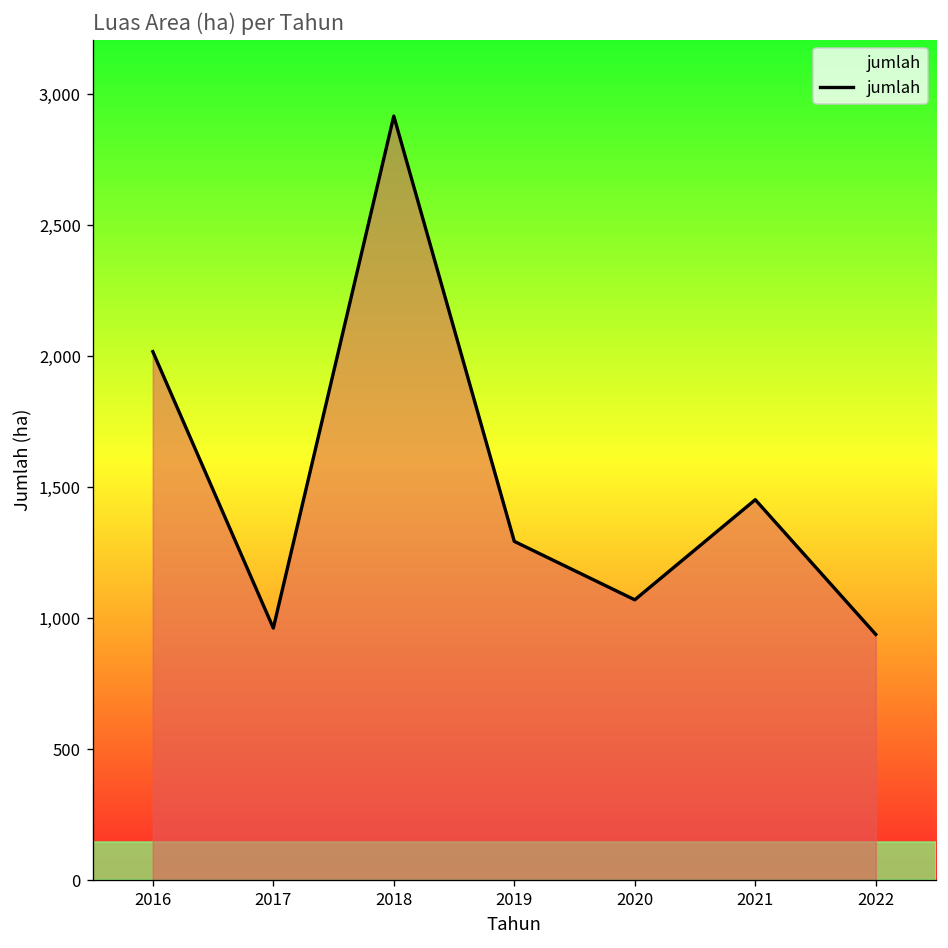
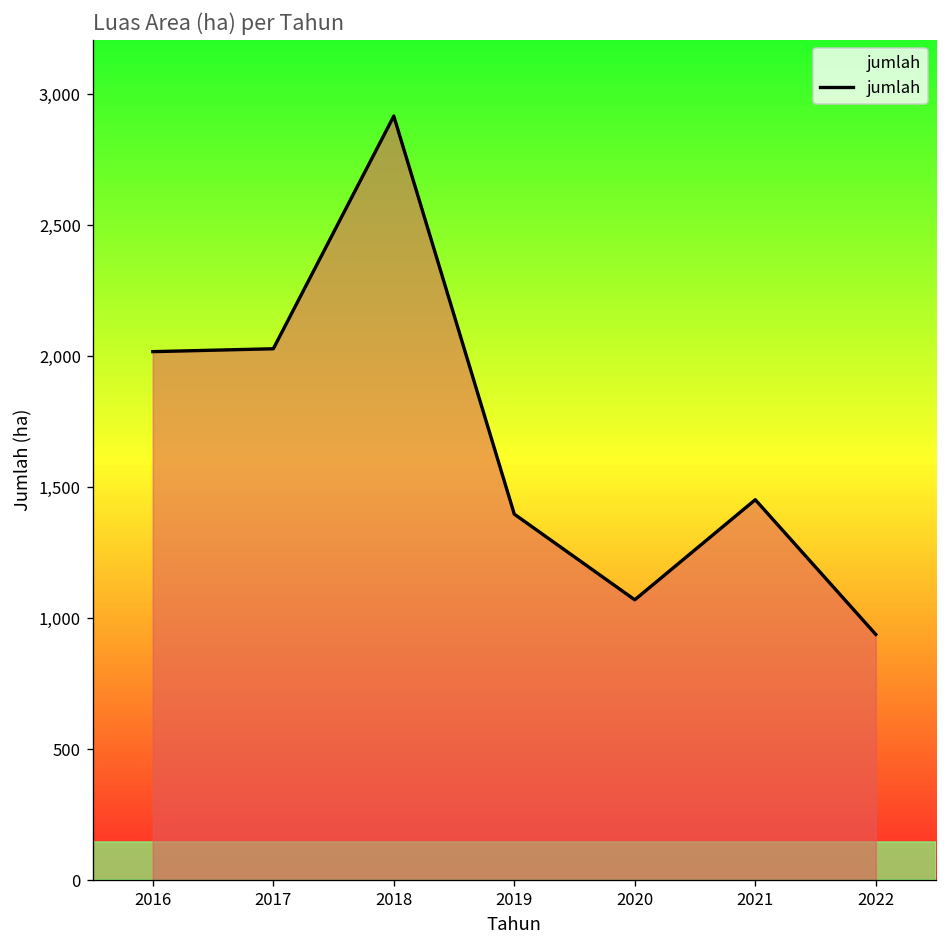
  {
    "2016": "2,020",
-   "2017": "960",
+   "2017": "2,030",
    "2018": "2,920",
-   "2019": "1,290",
+   "2019": "1,400",
    "2020": "1,070",
    "2021": "1,450",
    "2022": "940"
  }
